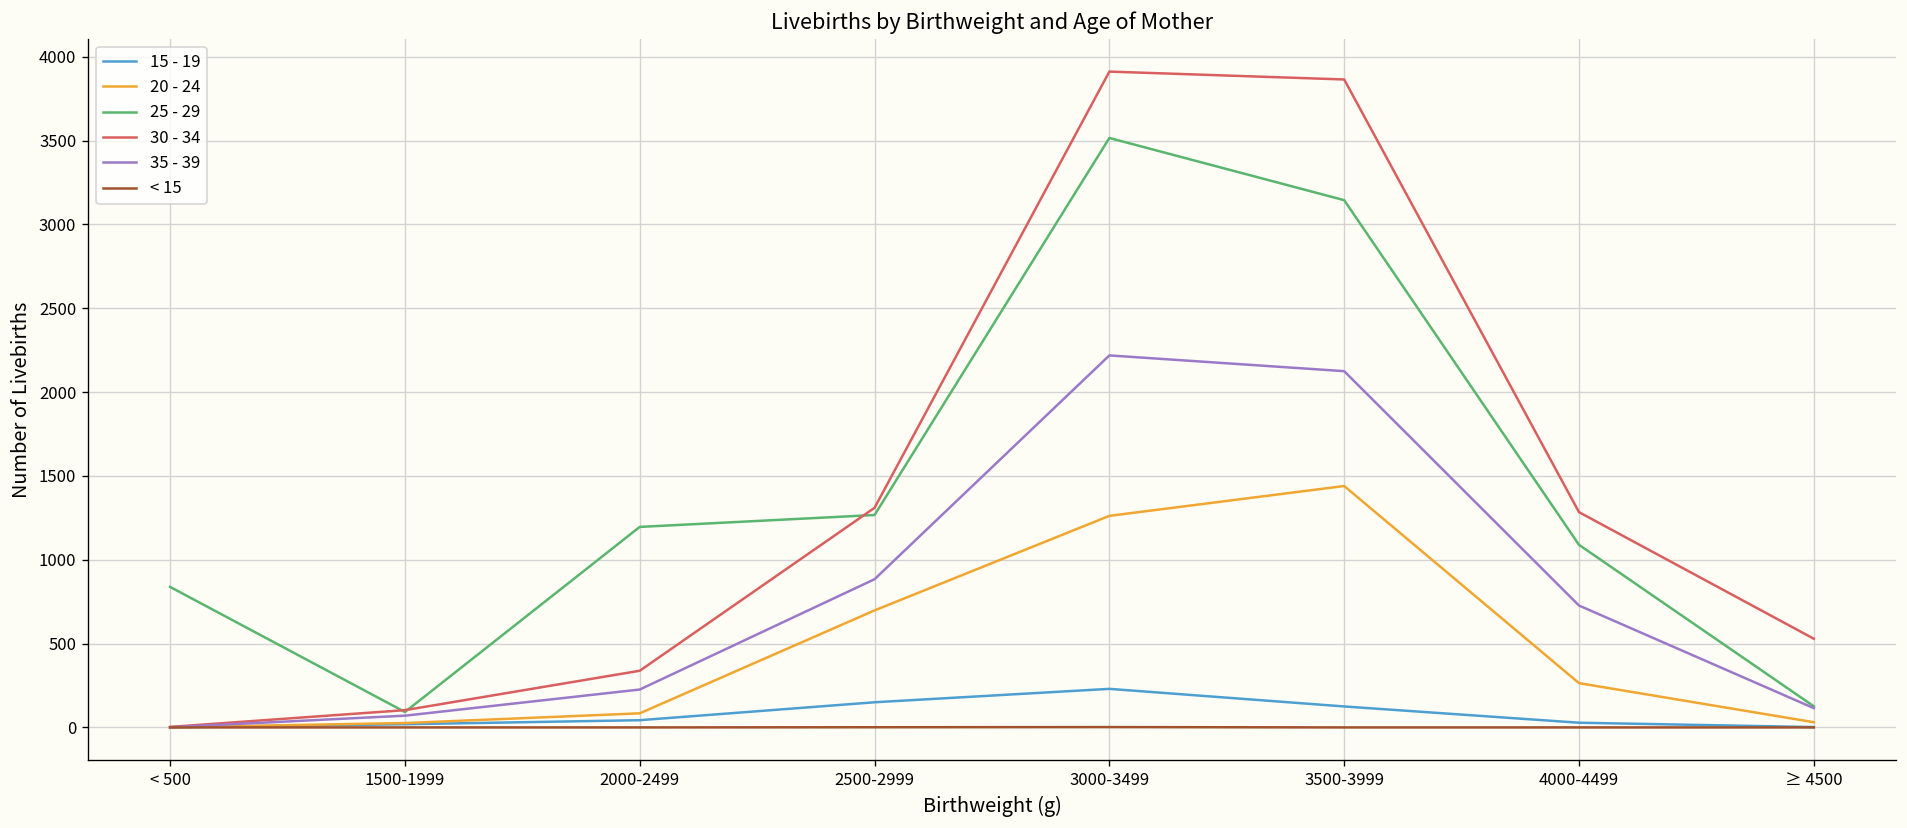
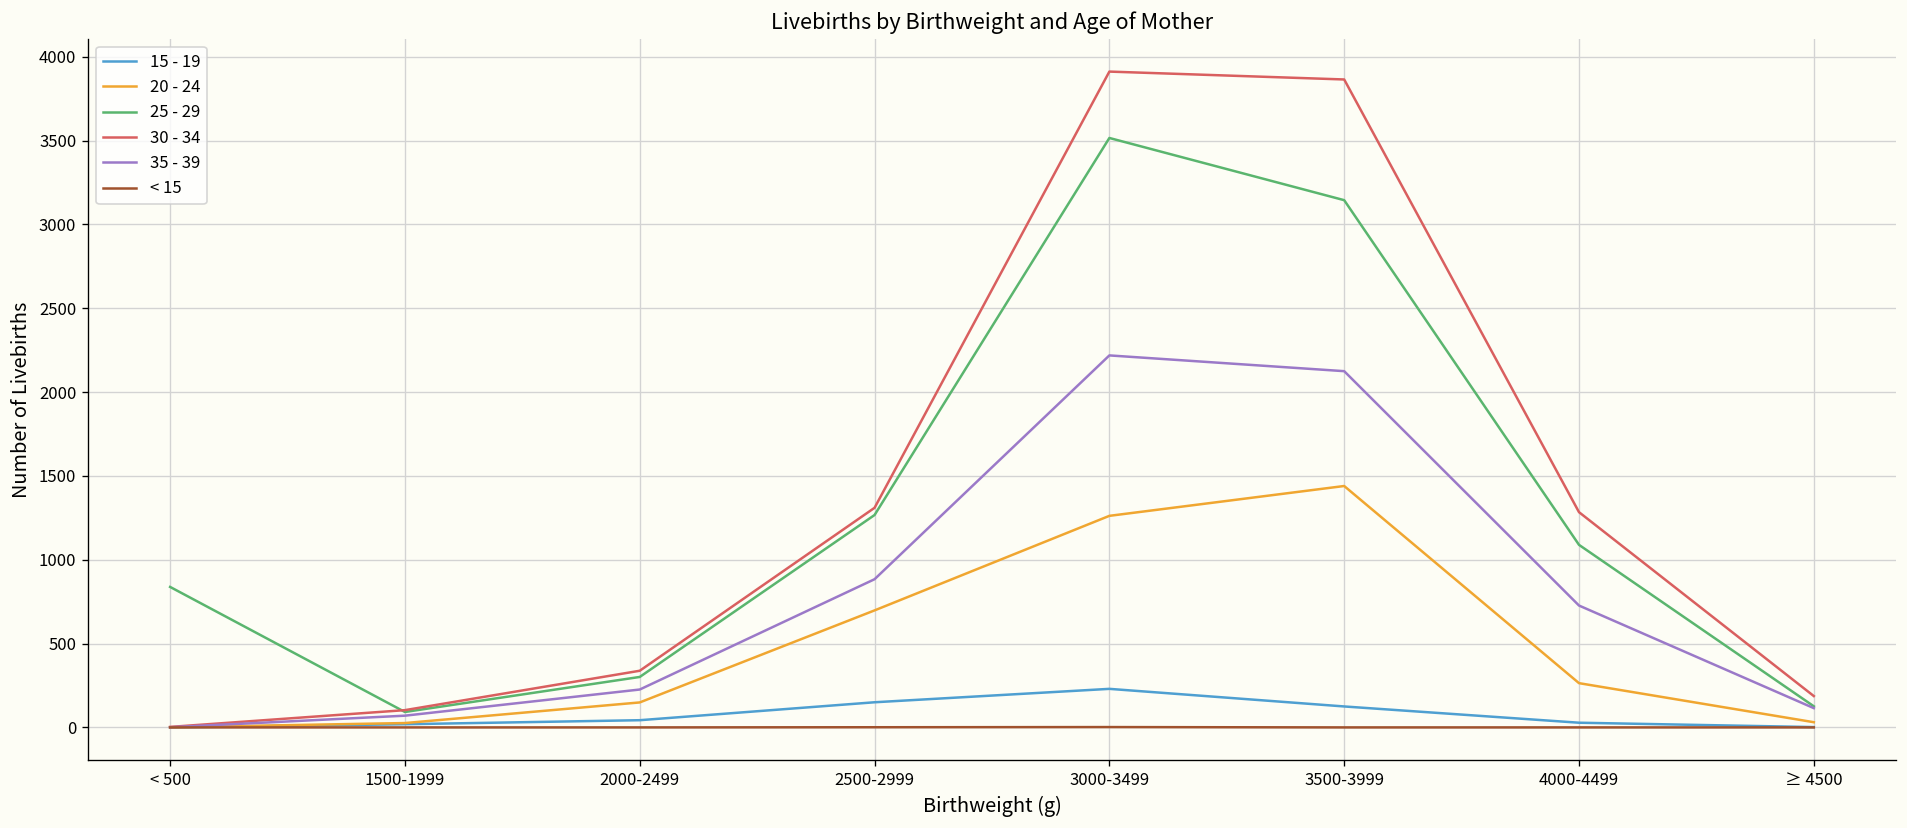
  {
    "15 - 19": {
      "2000-2499": 40,
      "2500-2999": 150,
      "3000-3499": 230,
      "3500-3999": 130,
      "4000-4499": 30
    },
    "20 - 24": {
-     "2000-2499": 80,
+     "2000-2499": 150,
      "2500-2999": 700,
      "3000-3499": 1260,
      "3500-3999": 1440,
      "4000-4499": 260,
      "≥ 4500": 30
    },
    "25 - 29": {
      "< 500": 840,
-     "2000-2499": 1200,
+     "2000-2499": 300,
      "2500-2999": 1270,
      "3000-3499": 3520,
      "3500-3999": 3150,
      "4000-4499": 1090
    },
    "30 - 34": {
      "2000-2499": 340,
      "2500-2999": 1310,
      "3000-3499": 3910,
      "3500-3999": 3870,
      "4000-4499": 1280,
-     "≥ 4500": 530
+     "≥ 4500": 190
    },
    "35 - 39": {
      "1500-1999": 70,
      "2000-2499": 230,
      "2500-2999": 880,
      "3000-3499": 2220,
      "3500-3999": 2130,
      "4000-4499": 730
    },
    "< 15": {
      "1500-1999": 0,
      "2000-2499": 0,
      "2500-2999": 0,
      "3000-3499": 0,
      "3500-3999": 0,
      "4000-4499": 0
    }
  }
